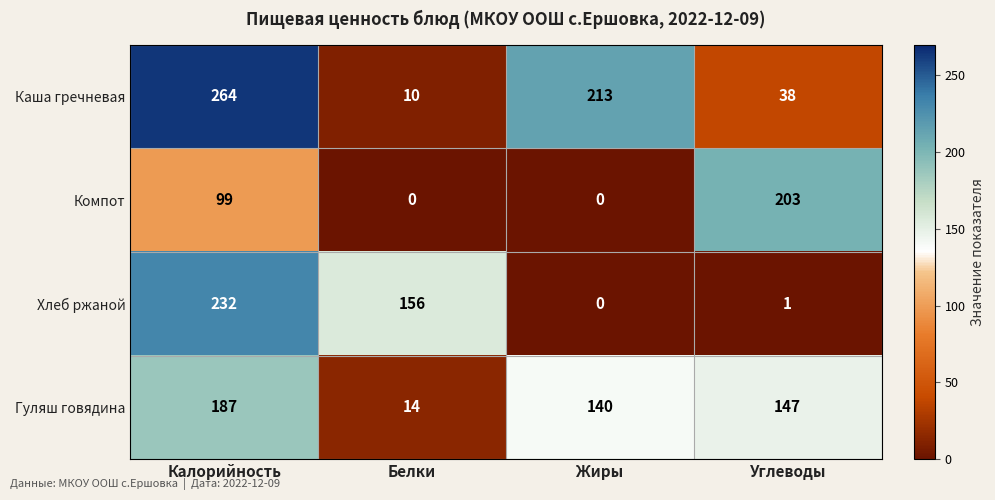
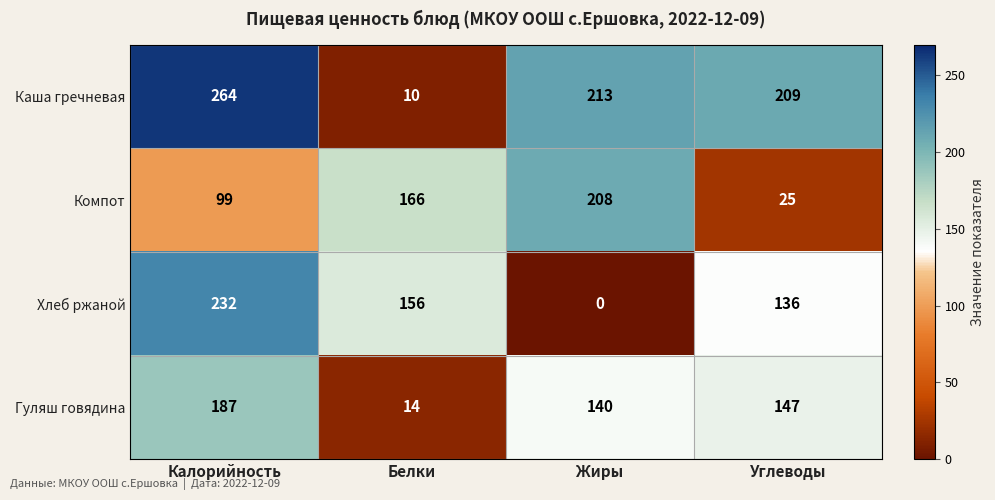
  {
    "Каша гречневая": {
      "Калорийность": 264,
      "Белки": 10,
      "Жиры": 213,
-     "Углеводы": 38
+     "Углеводы": 209
    },
    "Компот": {
      "Калорийность": 99,
-     "Белки": 0,
-     "Жиры": 0,
-     "Углеводы": 203
+     "Белки": 166,
+     "Жиры": 208,
+     "Углеводы": 25
    },
    "Хлеб ржаной": {
      "Калорийность": 232,
      "Белки": 156,
      "Жиры": 0,
-     "Углеводы": 1
+     "Углеводы": 136
    },
    "Гуляш говядина": {
      "Калорийность": 187,
      "Белки": 14,
      "Жиры": 140,
      "Углеводы": 147
    }
  }
